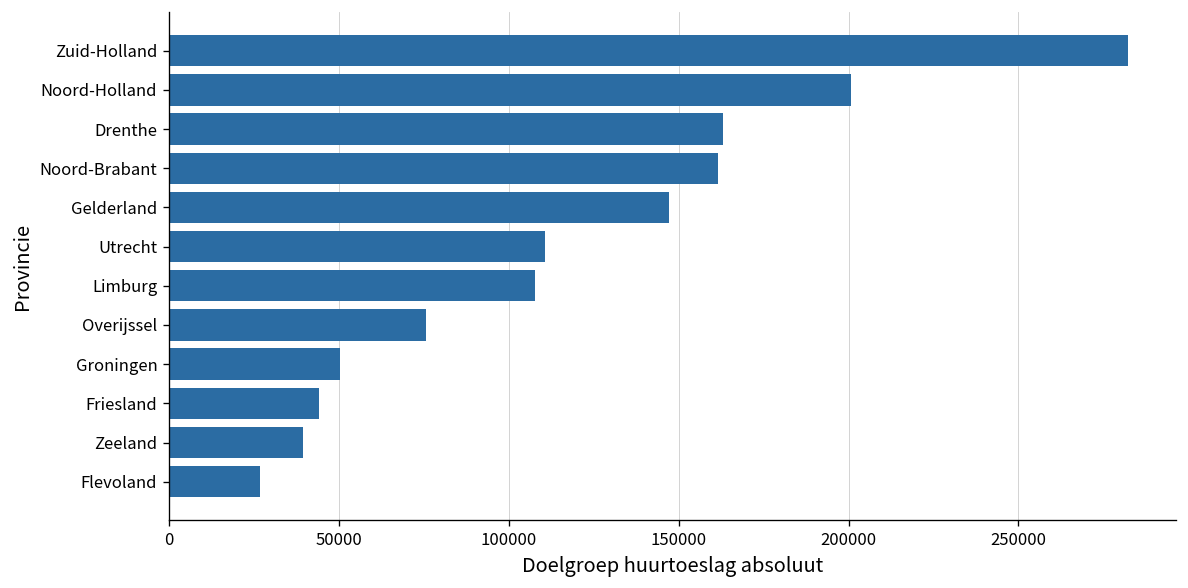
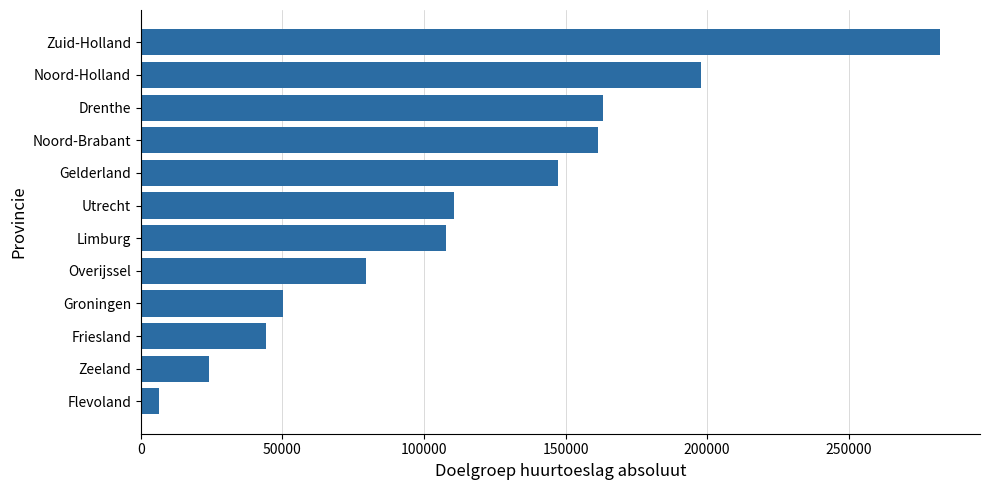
  {
    "Zuid-Holland": 282000,
-   "Noord-Holland": 201000,
+   "Noord-Holland": 198000,
    "Drenthe": 163000,
    "Noord-Brabant": 162000,
    "Gelderland": 147000,
    "Utrecht": 111000,
    "Limburg": 108000,
-   "Overijssel": 76000,
+   "Overijssel": 79000,
    "Groningen": 50000,
    "Friesland": 44000,
-   "Zeeland": 39000,
-   "Flevoland": 27000
+   "Zeeland": 24000,
+   "Flevoland": 6000
  }
